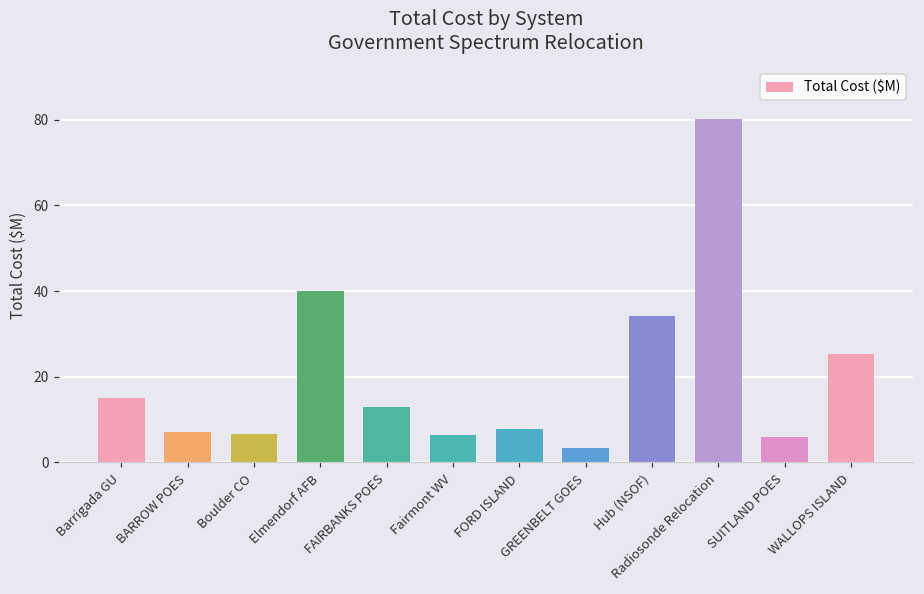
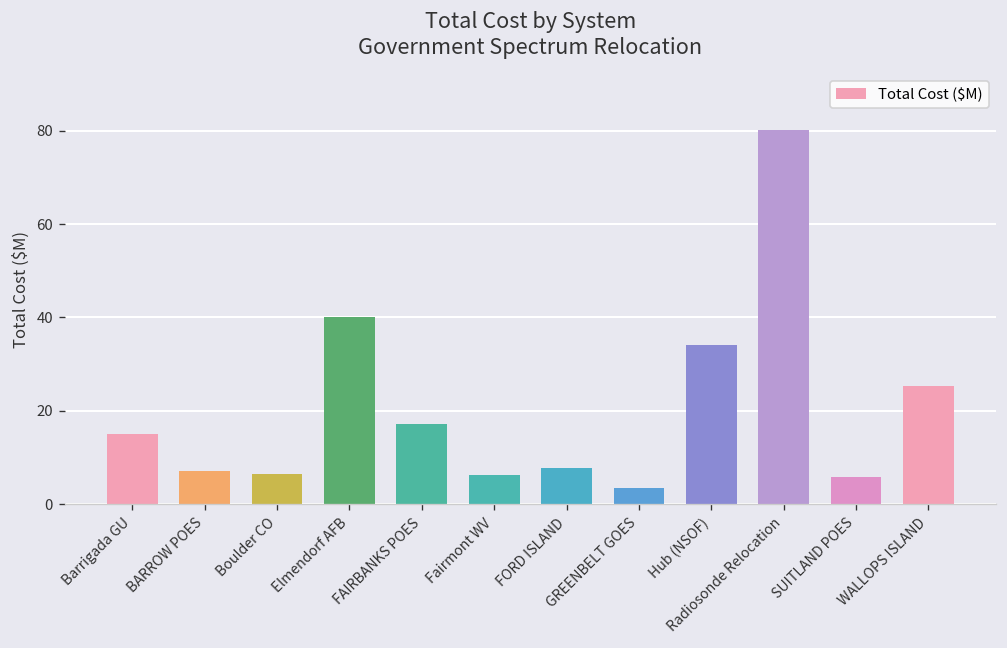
  {
    "Barrigada GU": 15,
    "BARROW POES": 7,
    "Boulder CO": 7,
    "Elmendorf AFB": 40,
-   "FAIRBANKS POES": 13,
+   "FAIRBANKS POES": 17,
    "Fairmont WV": 6,
    "FORD ISLAND": 8,
    "GREENBELT GOES": 3,
    "Hub (NSOF)": 34,
    "Radiosonde Relocation": 80,
    "SUITLAND POES": 6,
    "WALLOPS ISLAND": 25
  }
